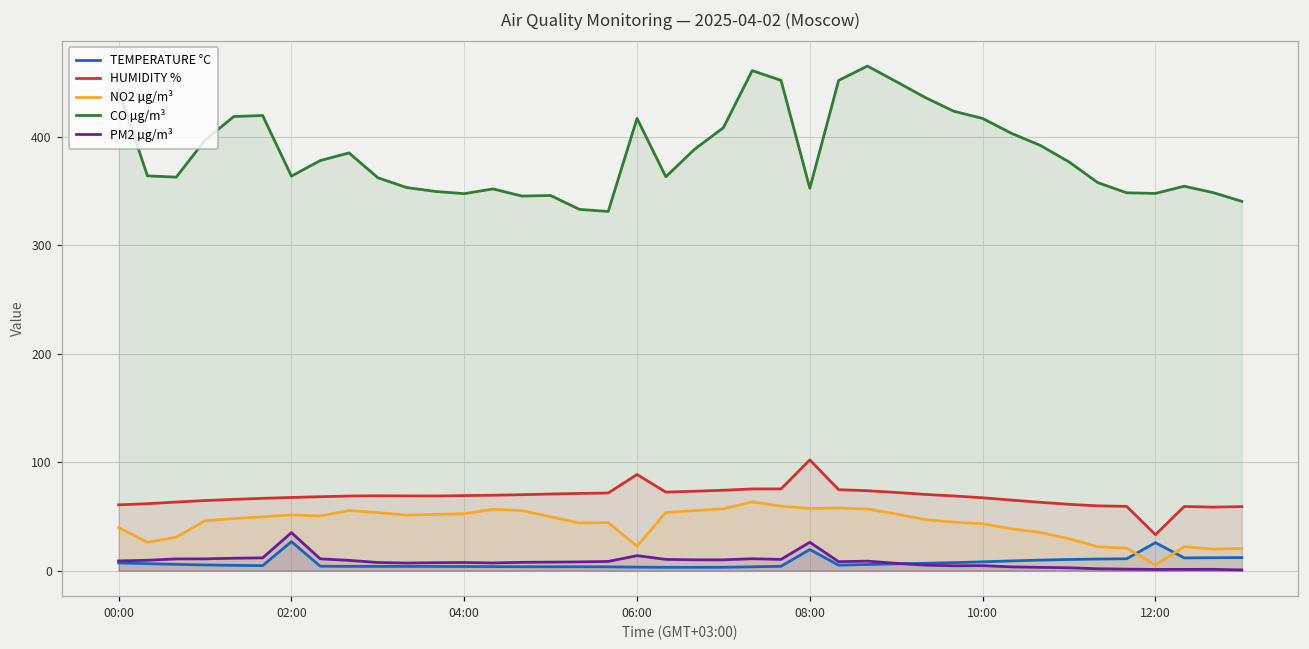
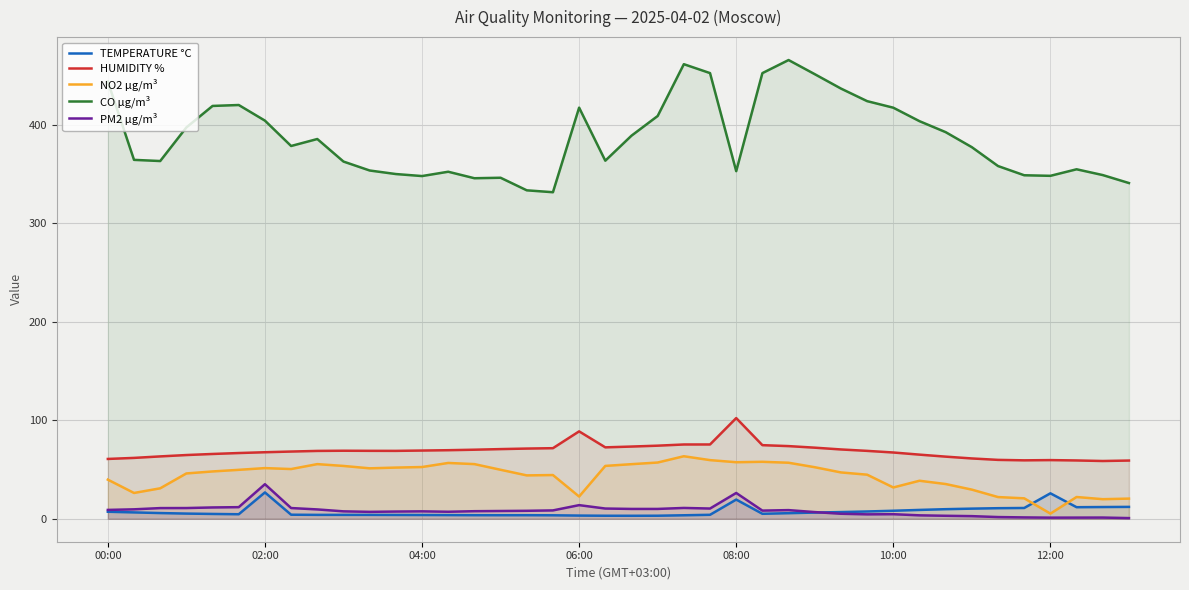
  {
    "TEMPERATURE °C": {
      "02:00": 30,
      "04:00": 0,
      "06:00": 0,
      "08:00": 20,
      "10:00": 10,
      "12:00": 30
    },
    "HUMIDITY %": {
      "00:00": 60,
      "02:00": 70,
      "04:00": 70,
      "06:00": 90,
      "08:00": 100,
      "10:00": 70,
-     "12:00": 30
+     "12:00": 60
    },
    "NO2 µg/m³": {
      "00:00": 40,
      "02:00": 50,
      "04:00": 50,
      "06:00": 20,
      "08:00": 60,
-     "10:00": 40,
+     "10:00": 30,
      "12:00": 10
    },
    "CO µg/m³": {
-     "02:00": 360,
+     "02:00": 400,
      "04:00": 350,
      "06:00": 420,
      "08:00": 350,
      "10:00": 420,
      "12:00": 350
    },
    "PM2 µg/m³": {
      "02:00": 40,
      "04:00": 10,
      "06:00": 10,
      "08:00": 30,
      "10:00": 0,
      "12:00": 0
    }
  }
